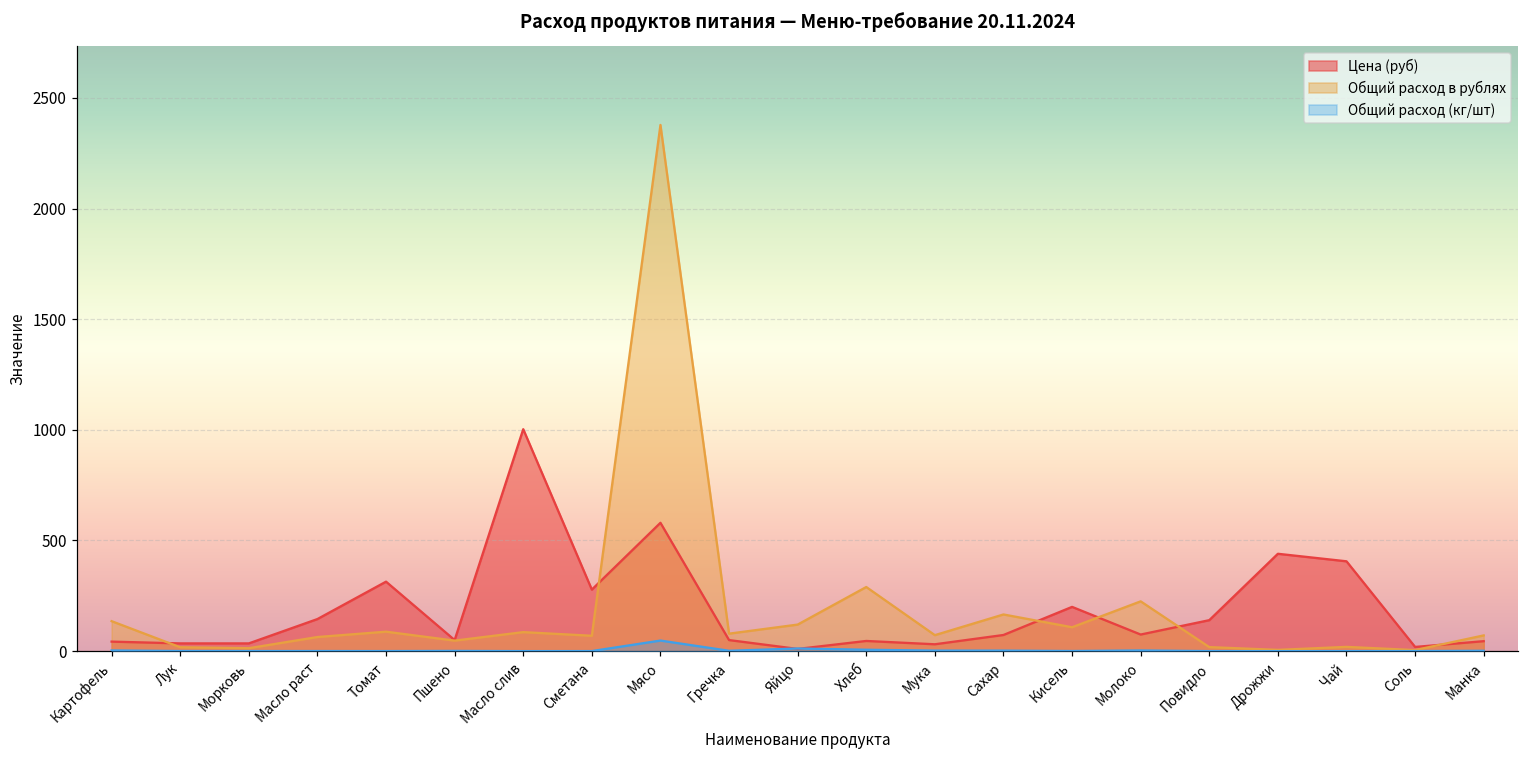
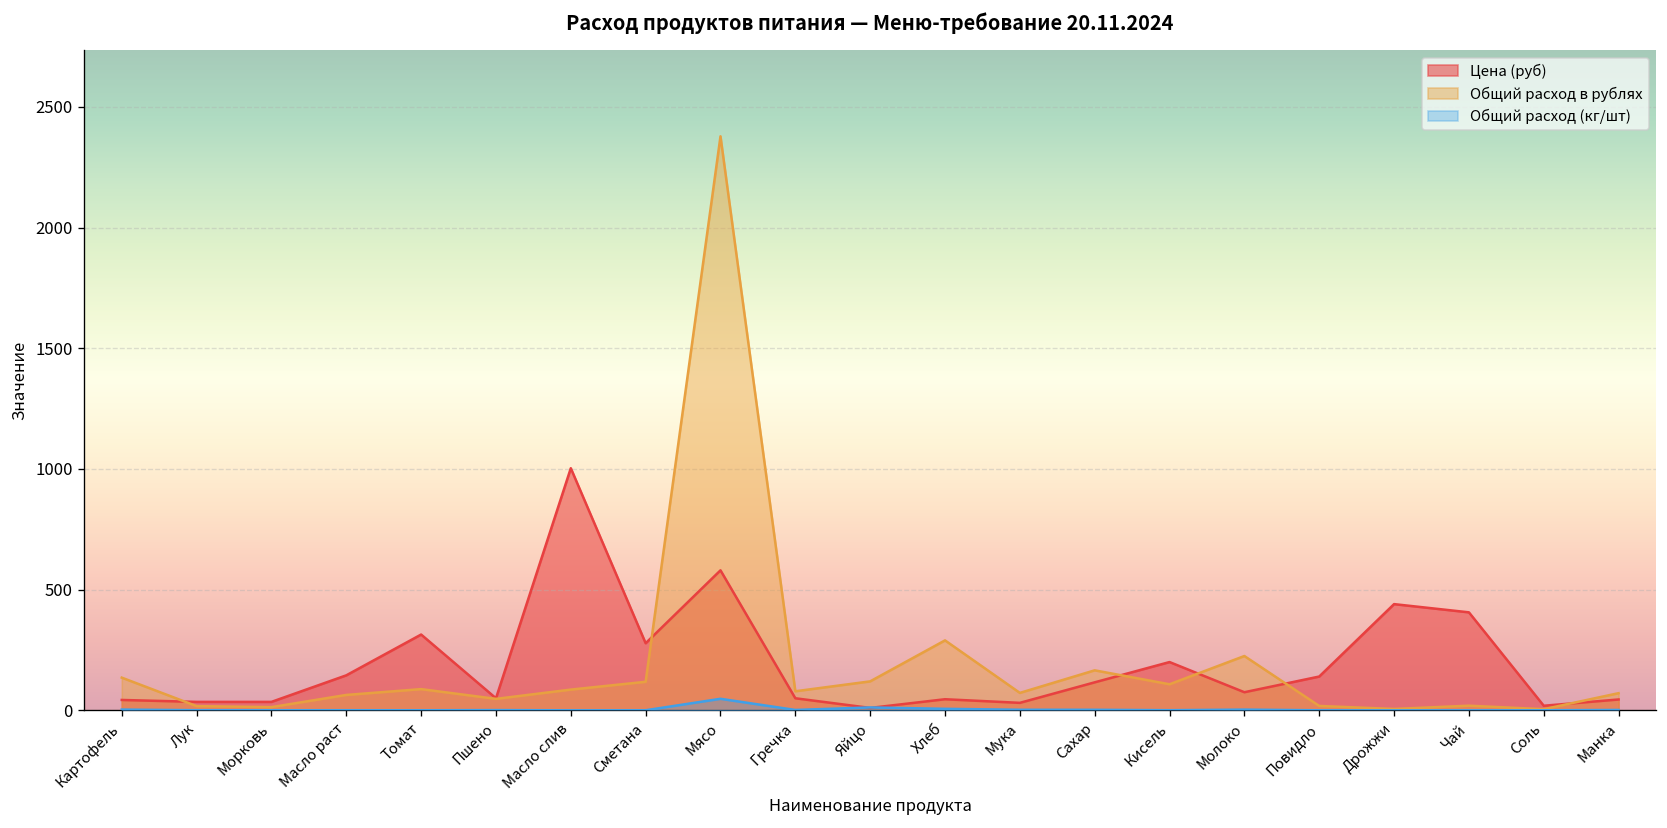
  {
    "Цена (руб)": {
      "Картофель": 40,
      "Лук": 40,
      "Морковь": 40,
      "Масло раст": 150,
      "Томат": 310,
      "Масло слив": 1000,
      "Сметана": 280,
      "Мясо": 580,
      "Гречка": 50,
      "Хлеб": 50,
      "Мука": 30,
-     "Сахар": 70,
+     "Сахар": 120,
      "Кисель": 200,
      "Молоко": 80,
      "Повидло": 140,
      "Дрожжи": 440,
      "Чай": 410,
      "Соль": 20,
      "Манка": 50
    },
    "Общий расход в рублях": {
      "Картофель": 140,
      "Лук": 20,
      "Морковь": 10,
      "Масло раст": 60,
      "Томат": 90,
      "Масло слив": 90,
-     "Сметана": 70,
+     "Сметана": 120,
      "Мясо": 2380,
      "Гречка": 80,
      "Яйцо": 120,
      "Хлеб": 290,
      "Мука": 70,
      "Сахар": 170,
      "Кисель": 110,
      "Молоко": 230,
      "Повидло": 20,
      "Чай": 20,
      "Манка": 70
    },
    "Общий расход (кг/шт)": {
      "Картофель": 0,
      "Лук": 0,
      "Морковь": 0,
      "Масло раст": 0,
      "Томат": 0,
      "Пшено": 0,
      "Масло слив": 0,
      "Сметана": 0,
      "Мясо": 50,
      "Гречка": 0,
      "Хлеб": 10,
      "Мука": 0,
      "Сахар": 0,
      "Кисель": 0,
      "Молоко": 0,
      "Повидло": 0,
      "Чай": 0,
      "Манка": 0
    }
  }
